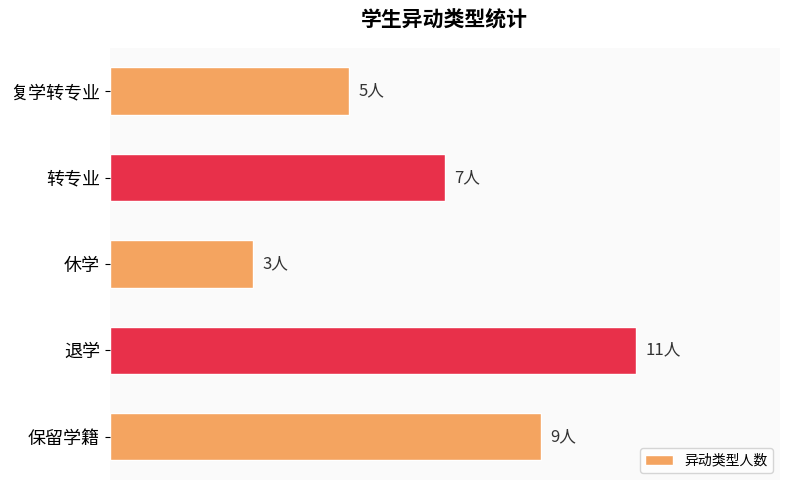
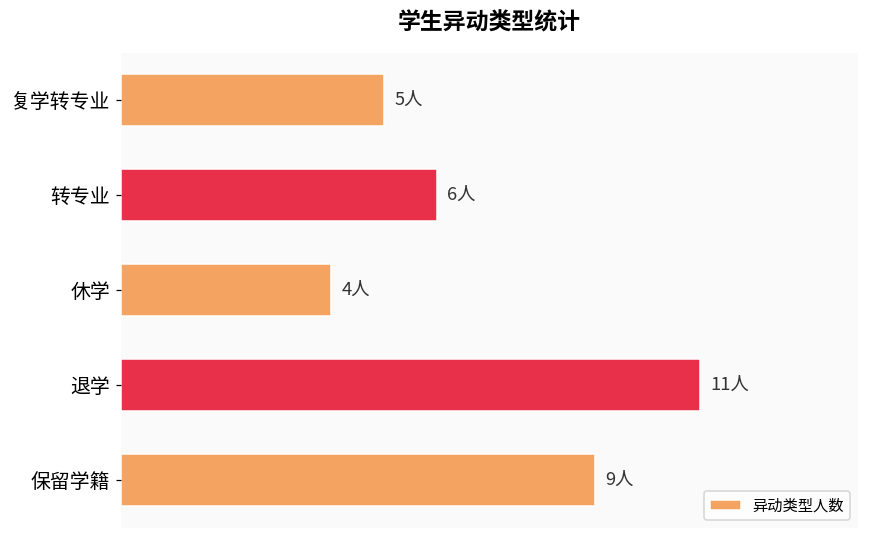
  {
    "复学转专业": "5人",
-   "转专业": "7人",
-   "休学": "3人",
+   "转专业": "6人",
+   "休学": "4人",
    "退学": "11人",
    "保留学籍": "9人"
  }
